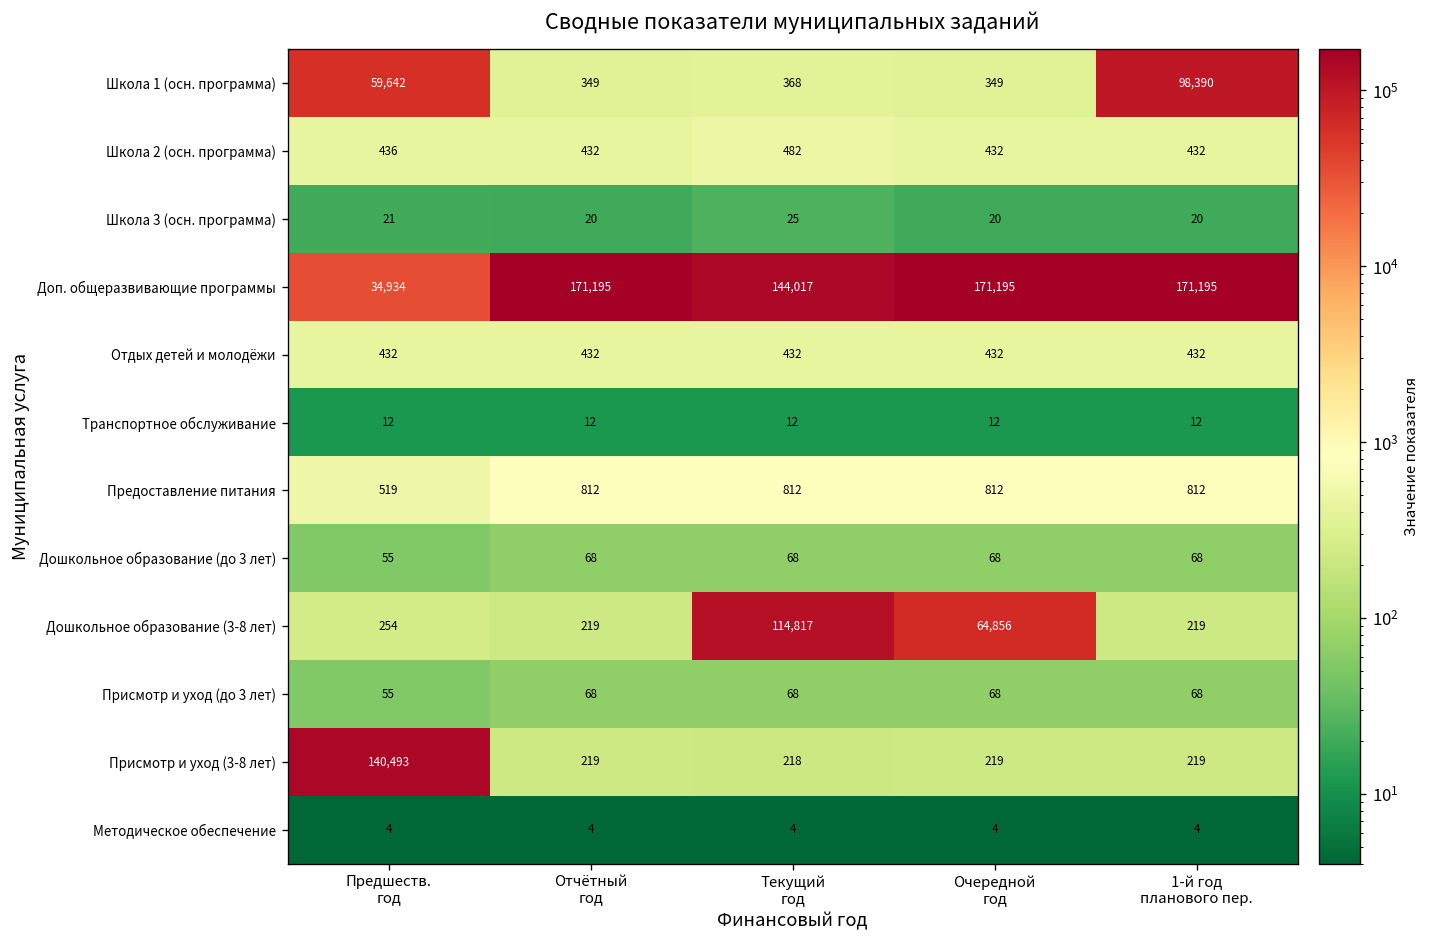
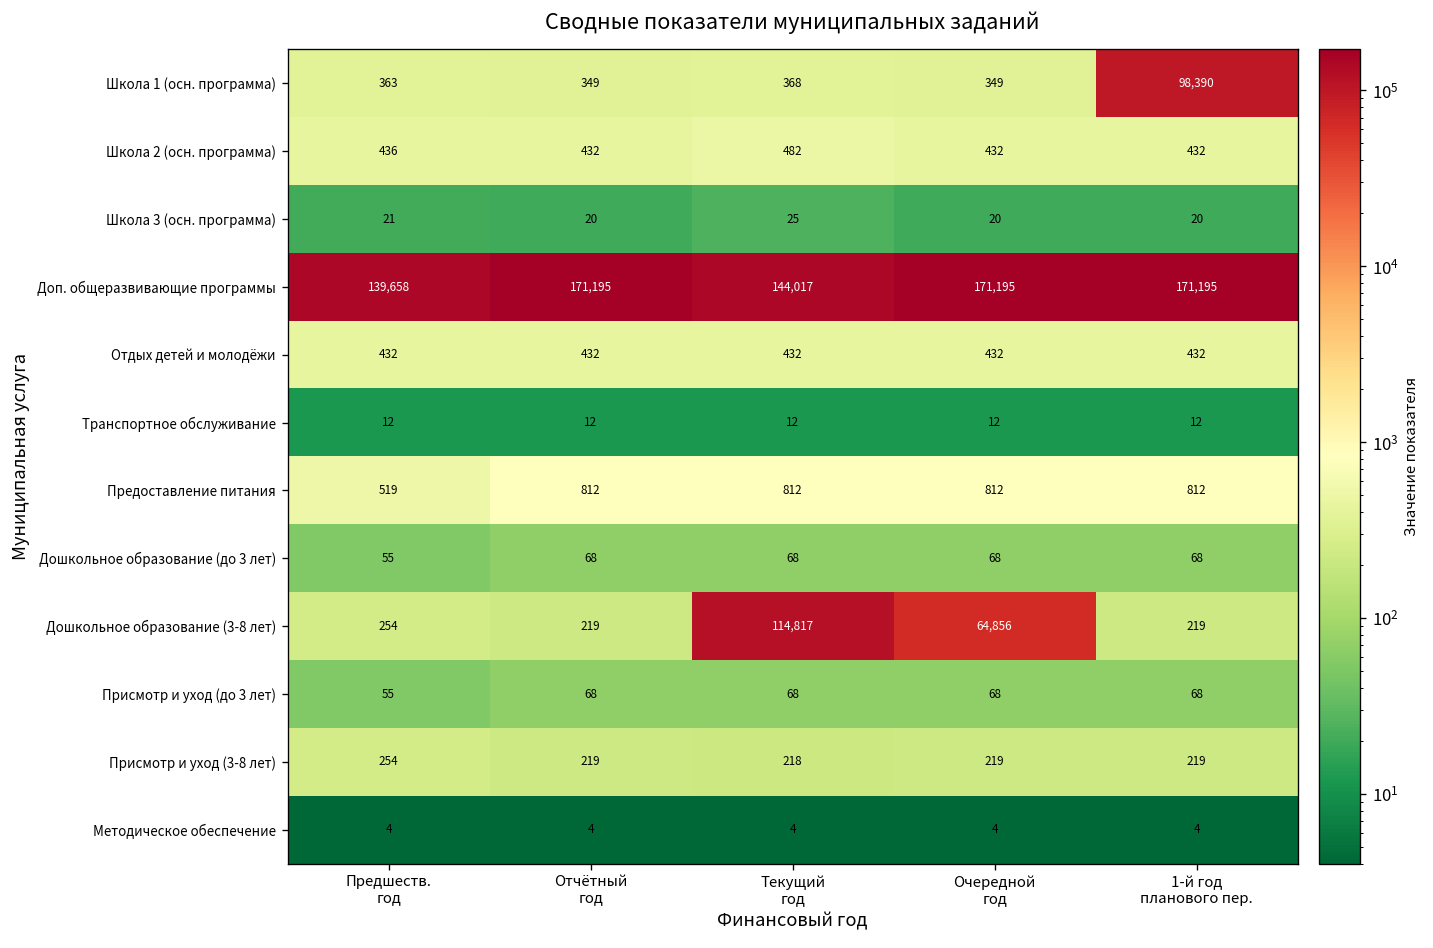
  {
    "Школа 1 (осн. программа)": {
-     "Предшеств. год": "59,642",
+     "Предшеств. год": "363",
      "Отчётный год": "349",
      "Текущий год": "368",
      "Очередной год": "349",
      "1-й год планового пер.": "98,390"
    },
    "Школа 2 (осн. программа)": {
      "Предшеств. год": "436",
      "Отчётный год": "432",
      "Текущий год": "482",
      "Очередной год": "432",
      "1-й год планового пер.": "432"
    },
    "Школа 3 (осн. программа)": {
      "Предшеств. год": "21",
      "Отчётный год": "20",
      "Текущий год": "25",
      "Очередной год": "20",
      "1-й год планового пер.": "20"
    },
    "Доп. общеразвивающие программы": {
-     "Предшеств. год": "34,934",
+     "Предшеств. год": "139,658",
      "Отчётный год": "171,195",
      "Текущий год": "144,017",
      "Очередной год": "171,195",
      "1-й год планового пер.": "171,195"
    },
    "Отдых детей и молодёжи": {
      "Предшеств. год": "432",
      "Отчётный год": "432",
      "Текущий год": "432",
      "Очередной год": "432",
      "1-й год планового пер.": "432"
    },
    "Транспортное обслуживание": {
      "Предшеств. год": "12",
      "Отчётный год": "12",
      "Текущий год": "12",
      "Очередной год": "12",
      "1-й год планового пер.": "12"
    },
    "Предоставление питания": {
      "Предшеств. год": "519",
      "Отчётный год": "812",
      "Текущий год": "812",
      "Очередной год": "812",
      "1-й год планового пер.": "812"
    },
    "Дошкольное образование (до 3 лет)": {
      "Предшеств. год": "55",
      "Отчётный год": "68",
      "Текущий год": "68",
      "Очередной год": "68",
      "1-й год планового пер.": "68"
    },
    "Дошкольное образование (3-8 лет)": {
      "Предшеств. год": "254",
      "Отчётный год": "219",
      "Текущий год": "114,817",
      "Очередной год": "64,856",
      "1-й год планового пер.": "219"
    },
    "Присмотр и уход (до 3 лет)": {
      "Предшеств. год": "55",
      "Отчётный год": "68",
      "Текущий год": "68",
      "Очередной год": "68",
      "1-й год планового пер.": "68"
    },
    "Присмотр и уход (3-8 лет)": {
-     "Предшеств. год": "140,493",
+     "Предшеств. год": "254",
      "Отчётный год": "219",
      "Текущий год": "218",
      "Очередной год": "219",
      "1-й год планового пер.": "219"
    },
    "Методическое обеспечение": {
      "Предшеств. год": "4",
      "Отчётный год": "4",
      "Текущий год": "4",
      "Очередной год": "4",
      "1-й год планового пер.": "4"
    }
  }
